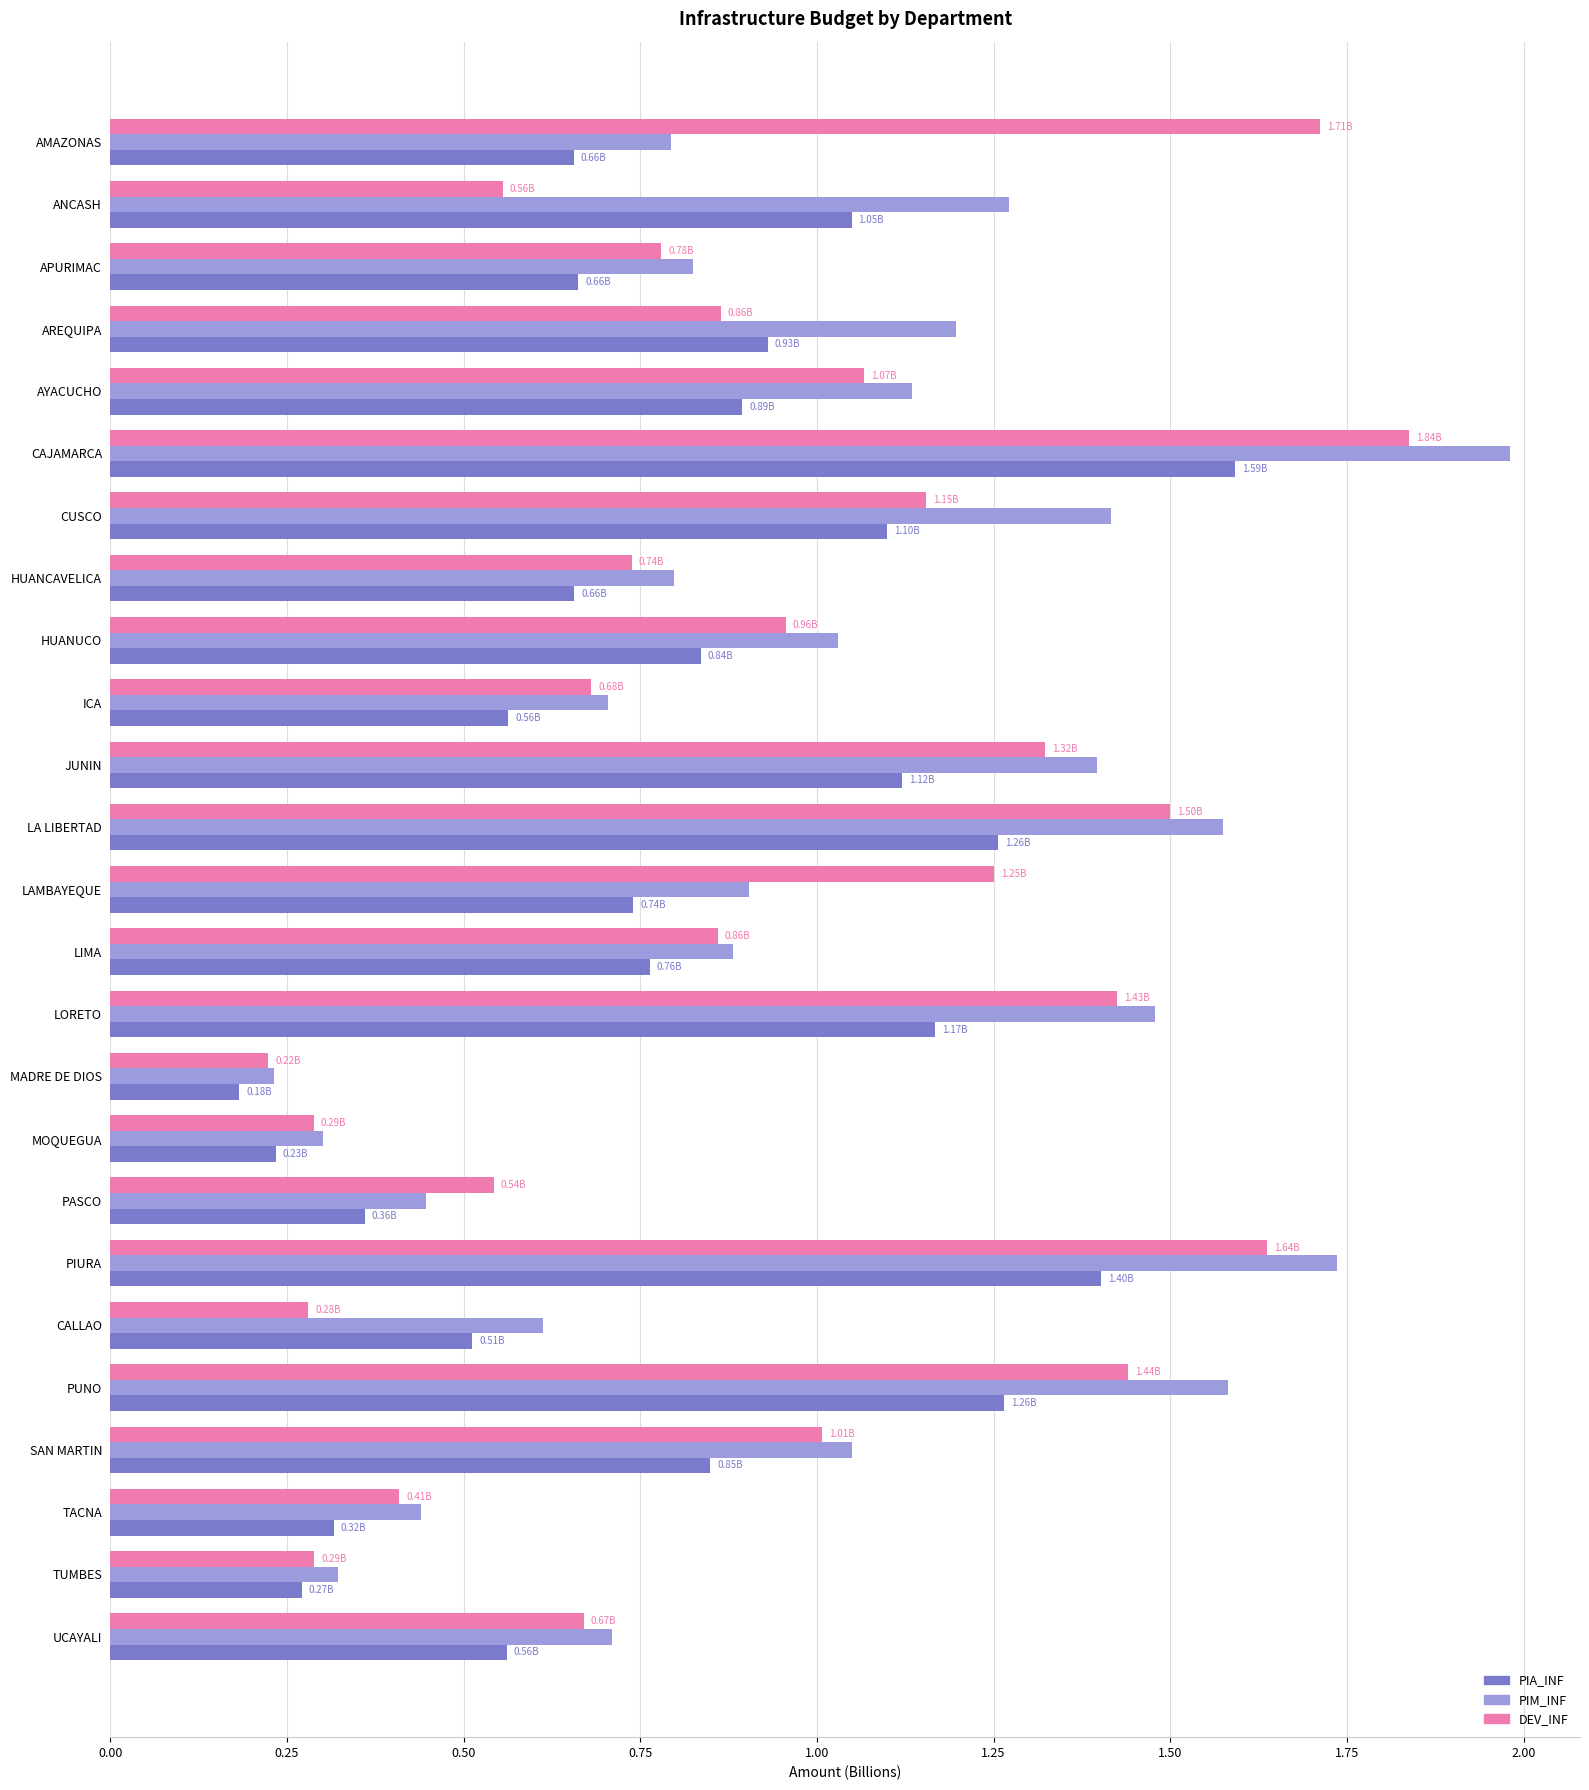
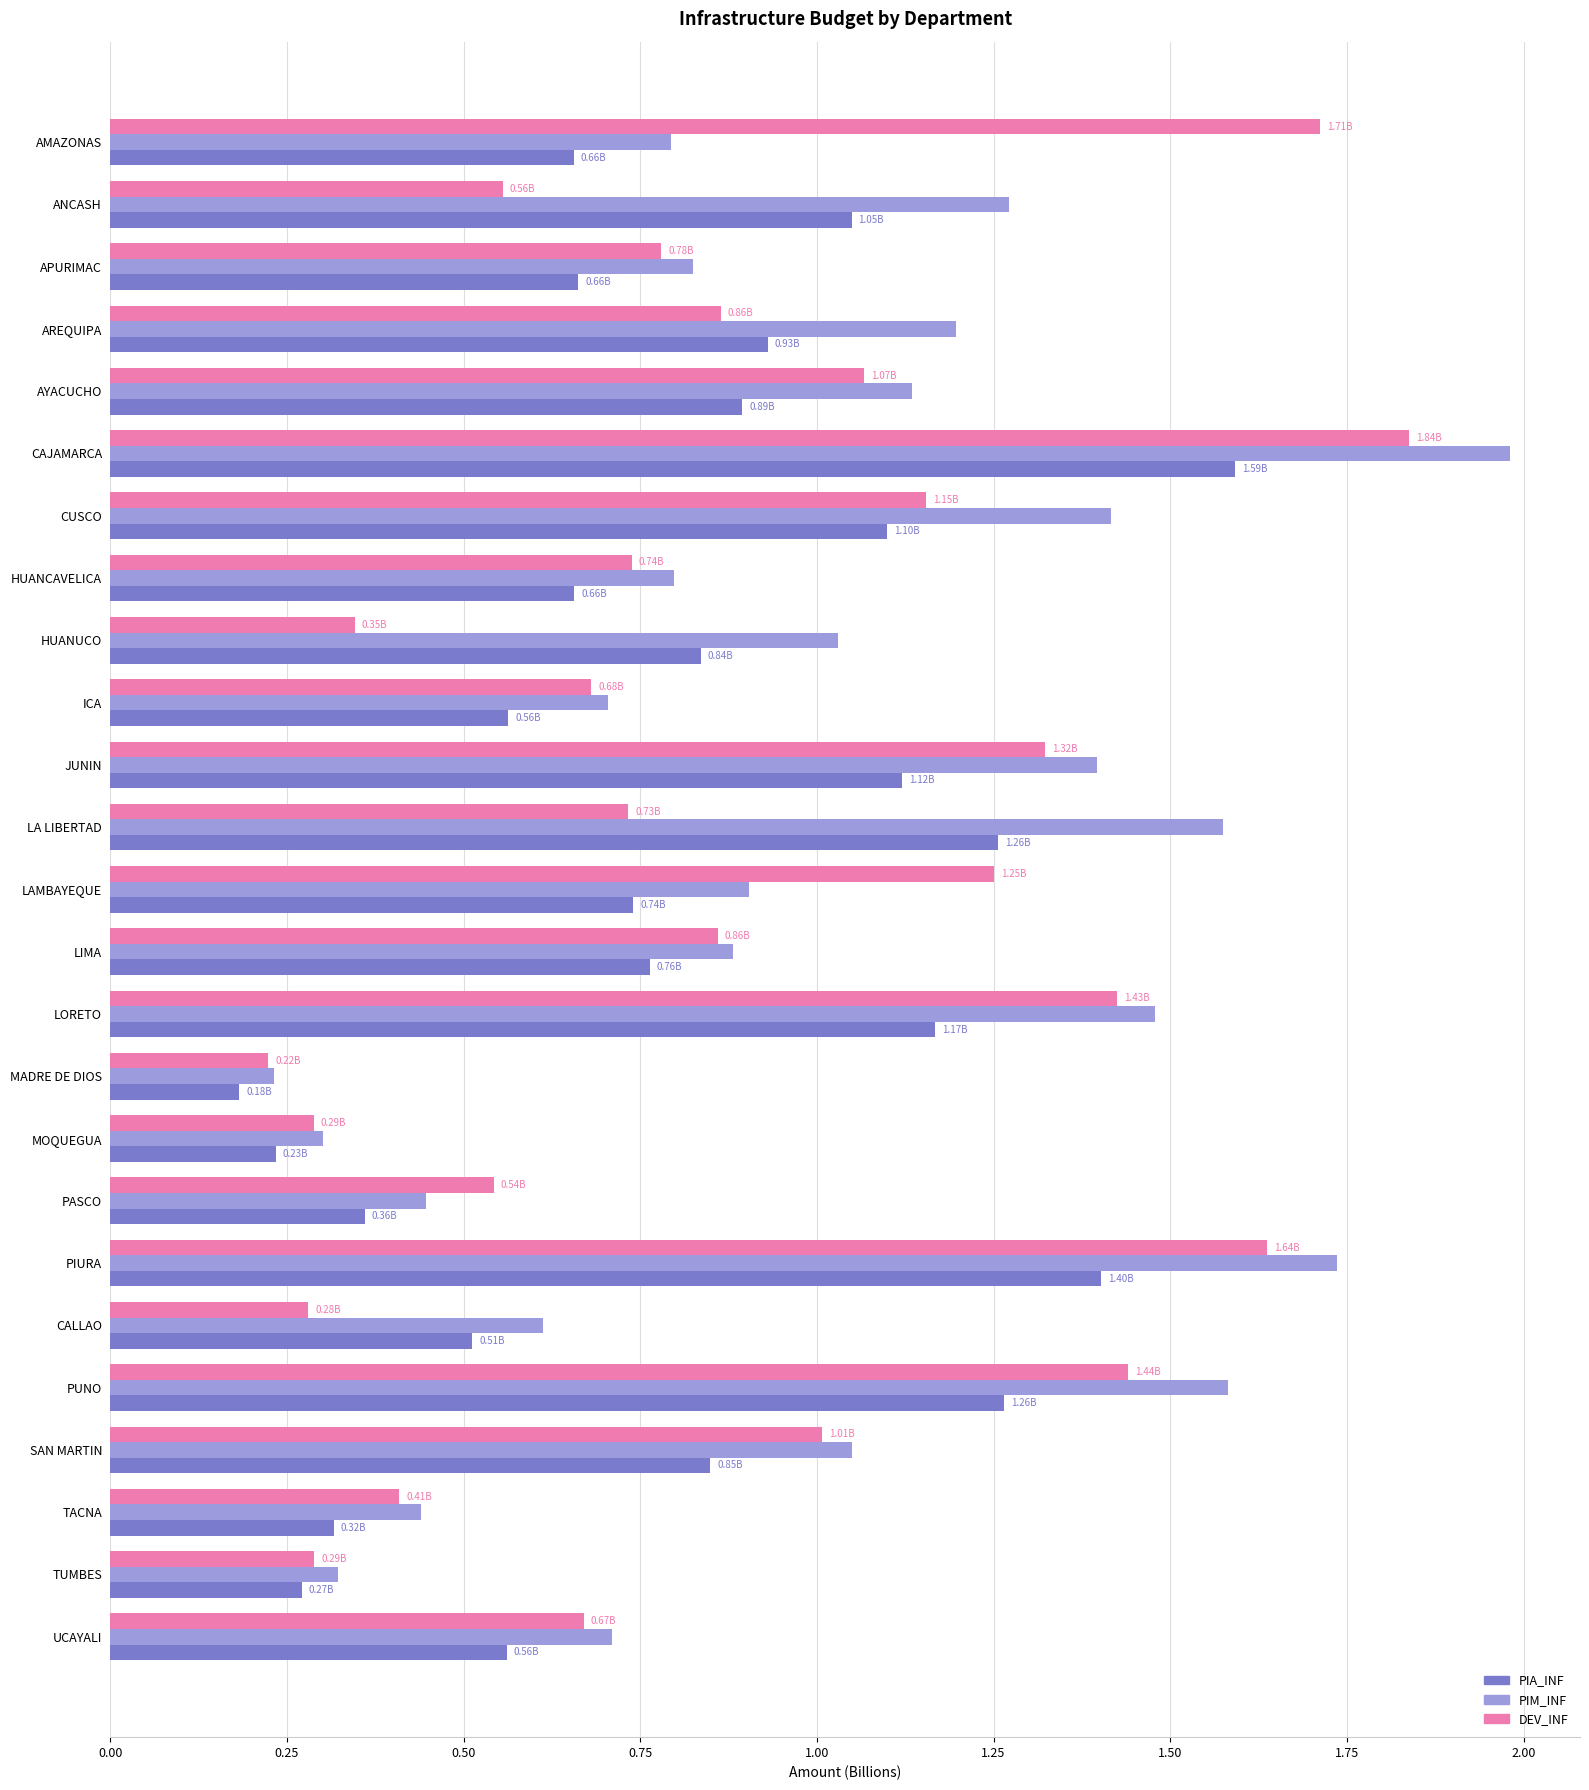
  {
    "DEV_INF": {
      "AMAZONAS": "1.71B",
      "ANCASH": "0.56B",
      "APURIMAC": "0.78B",
      "AREQUIPA": "0.86B",
      "AYACUCHO": "1.07B",
      "CAJAMARCA": "1.84B",
      "CUSCO": "1.15B",
      "HUANCAVELICA": "0.74B",
-     "HUANUCO": "0.96B",
+     "HUANUCO": "0.35B",
      "ICA": "0.68B",
      "JUNIN": "1.32B",
-     "LA LIBERTAD": "1.50B",
+     "LA LIBERTAD": "0.73B",
      "LAMBAYEQUE": "1.25B",
      "LIMA": "0.86B",
      "LORETO": "1.43B",
      "MADRE DE DIOS": "0.22B",
      "MOQUEGUA": "0.29B",
      "PASCO": "0.54B",
      "PIURA": "1.64B",
      "CALLAO": "0.28B",
      "PUNO": "1.44B",
      "SAN MARTIN": "1.01B",
      "TACNA": "0.41B",
      "TUMBES": "0.29B",
      "UCAYALI": "0.67B"
    }
  }
